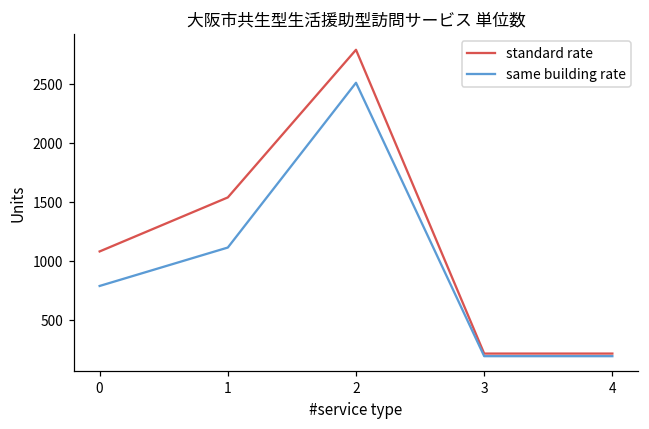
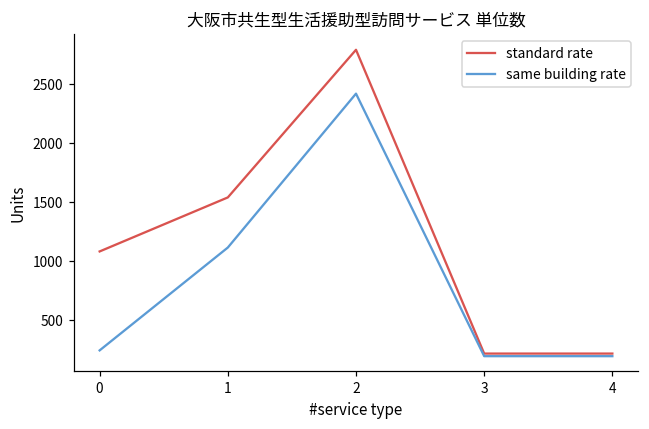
  {
    "standard rate": {
      "0": 1080,
      "1": 1540,
      "2": 2790
    },
    "same building rate": {
-     "0": 790,
+     "0": 250,
      "1": 1120,
-     "2": 2510
+     "2": 2420
    }
  }
